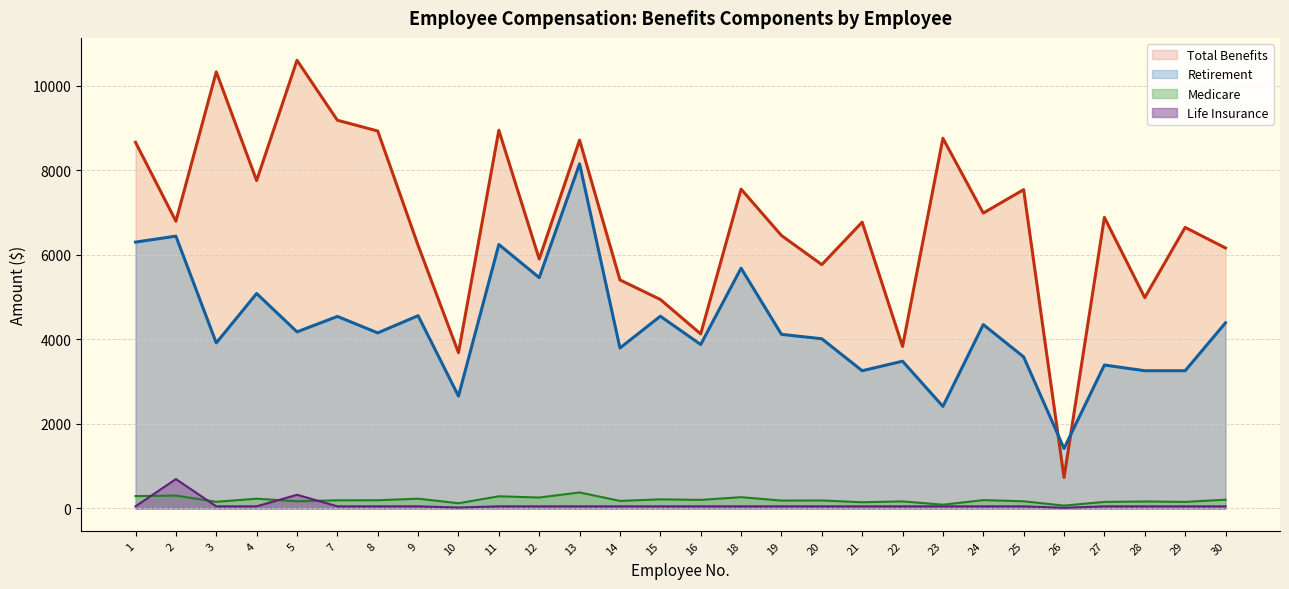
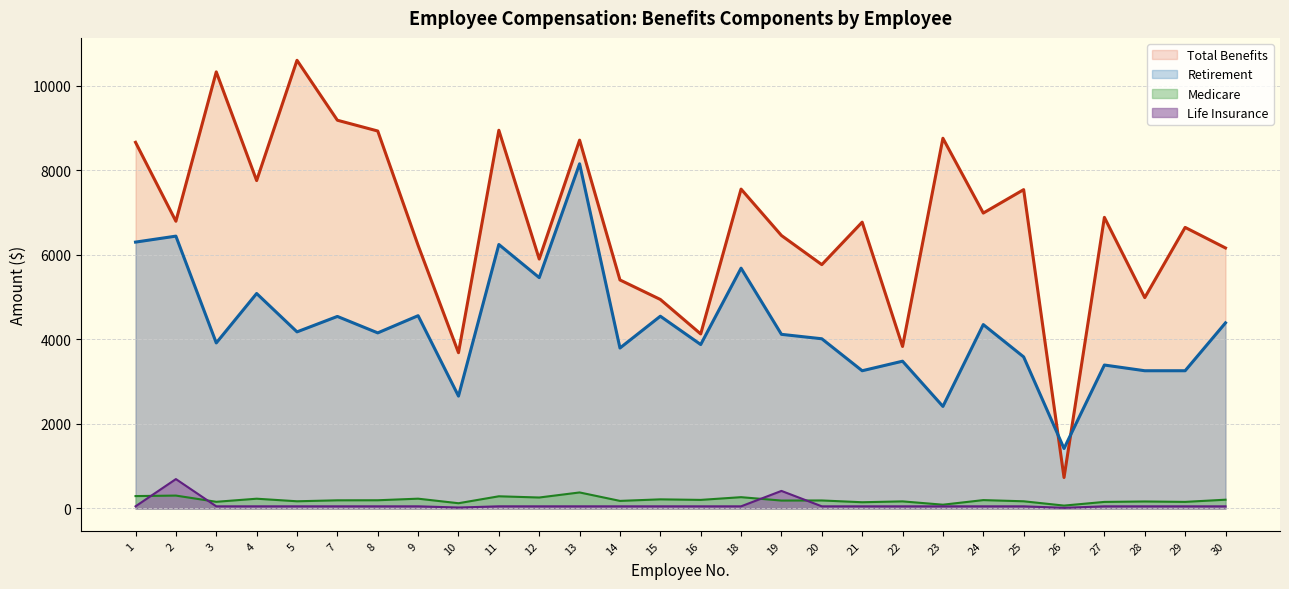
  {
    "Total Benefits": {
      "1": 8700,
      "2": 6800,
      "3": 10300,
      "4": 7800,
      "5": 10600,
      "7": 9200,
      "8": 8900,
      "9": 6200,
      "10": 3700,
      "11": 9000,
      "12": 5900,
      "13": 8700,
      "14": 5400,
      "15": 4900,
      "16": 4100,
      "18": 7600,
      "19": 6500,
      "20": 5800,
      "21": 6800,
      "22": 3800,
      "23": 8800,
      "24": 7000,
      "25": 7500,
      "26": 700,
      "27": 6900,
      "28": 5000,
      "29": 6700,
      "30": 6200
    },
    "Retirement": {
      "1": 6300,
      "2": 6400,
      "3": 3900,
      "4": 5100,
      "5": 4200,
      "7": 4500,
      "8": 4200,
      "9": 4600,
      "10": 2700,
      "11": 6200,
      "12": 5500,
      "13": 8200,
      "14": 3800,
      "15": 4500,
      "16": 3900,
      "18": 5700,
      "19": 4100,
      "20": 4000,
      "21": 3300,
      "22": 3500,
      "23": 2400,
      "24": 4400,
      "25": 3600,
      "26": 1400,
      "27": 3400,
      "28": 3300,
      "29": 3300,
      "30": 4400
    },
    "Medicare": {
      "1": 300,
      "2": 300,
      "3": 200,
      "4": 200,
      "5": 200,
      "7": 200,
      "8": 200,
      "9": 200,
      "10": 100,
      "11": 300,
      "12": 300,
      "13": 400,
      "14": 200,
      "15": 200,
      "16": 200,
      "18": 300,
      "19": 200,
      "20": 200,
      "21": 100,
      "22": 200,
      "24": 200,
      "25": 200,
      "27": 200,
      "28": 200,
      "29": 200,
      "30": 200
    },
    "Life Insurance": {
      "1": 0,
      "2": 700,
      "3": 0,
      "4": 0,
-     "5": 300,
+     "5": 0,
      "7": 0,
      "8": 0,
      "9": 0,
      "10": 0,
      "11": 0,
      "12": 0,
      "13": 0,
      "14": 0,
      "15": 0,
      "16": 0,
      "18": 0,
-     "19": 0,
+     "19": 400,
      "20": 0,
      "21": 0,
      "22": 0,
      "24": 0,
      "25": 0,
      "27": 0,
      "28": 0,
      "29": 0,
      "30": 0
    }
  }
